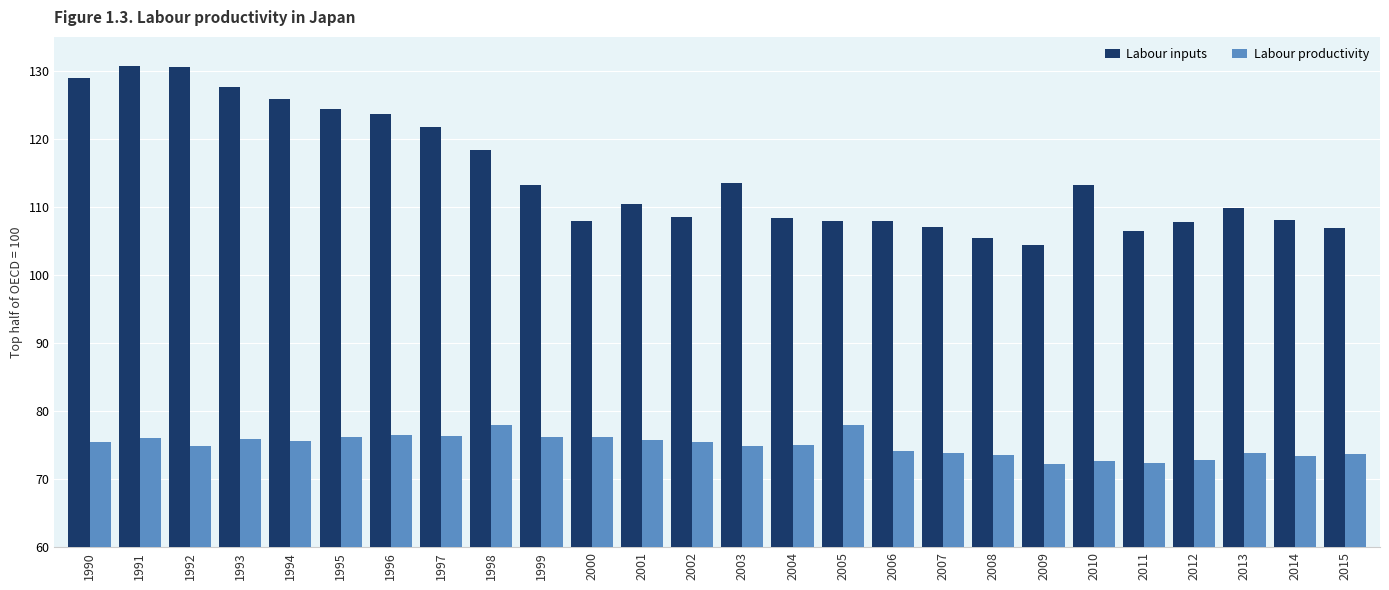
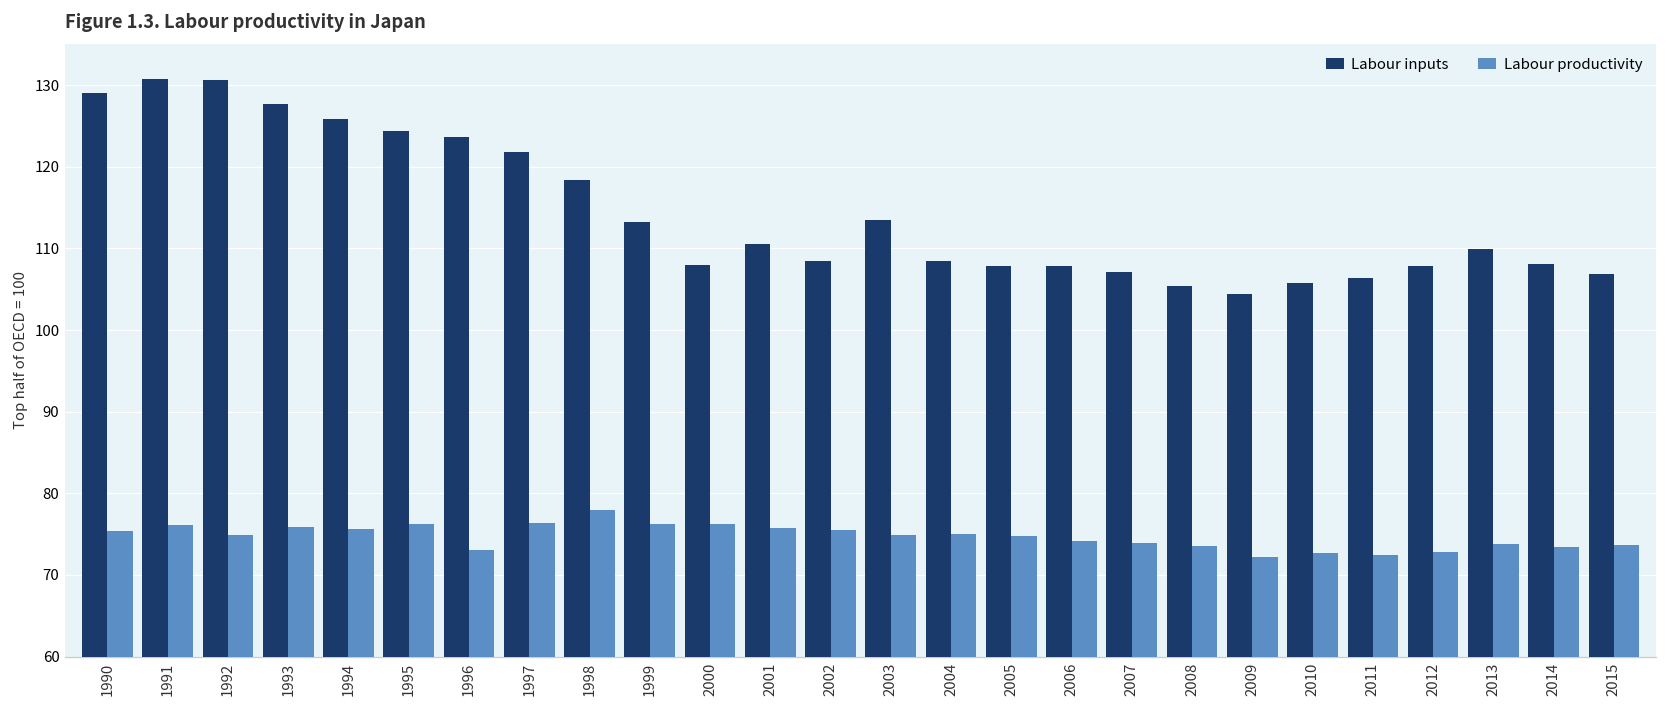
  {
    "Labour inputs": {
      "1990": 129,
      "1991": 131,
      "1992": 131,
      "1993": 128,
      "1994": 126,
      "1995": 124,
      "1996": 124,
      "1997": 122,
      "1998": 118,
      "1999": 113,
      "2000": 108,
      "2001": 111,
      "2002": 109,
      "2003": 114,
      "2004": 108,
      "2005": 108,
      "2006": 108,
      "2007": 107,
      "2008": 105,
      "2009": 104,
-     "2010": 113,
+     "2010": 106,
      "2011": 106,
      "2012": 108,
      "2013": 110,
      "2014": 108,
      "2015": 107
    },
    "Labour productivity": {
      "1990": 75,
      "1991": 76,
      "1992": 75,
      "1993": 76,
      "1994": 76,
      "1995": 76,
-     "1996": 77,
+     "1996": 73,
      "1997": 76,
      "1998": 78,
      "1999": 76,
      "2000": 76,
      "2001": 76,
      "2002": 76,
      "2003": 75,
      "2004": 75,
-     "2005": 78,
+     "2005": 75,
      "2006": 74,
      "2007": 74,
      "2008": 74,
      "2009": 72,
      "2010": 73,
      "2011": 72,
      "2012": 73,
      "2013": 74,
      "2014": 73,
      "2015": 74
    }
  }
